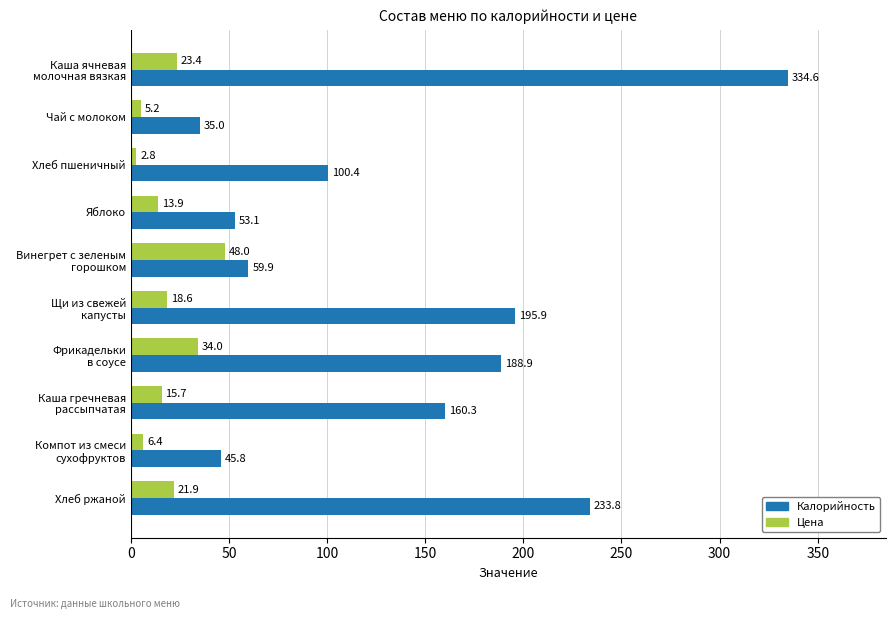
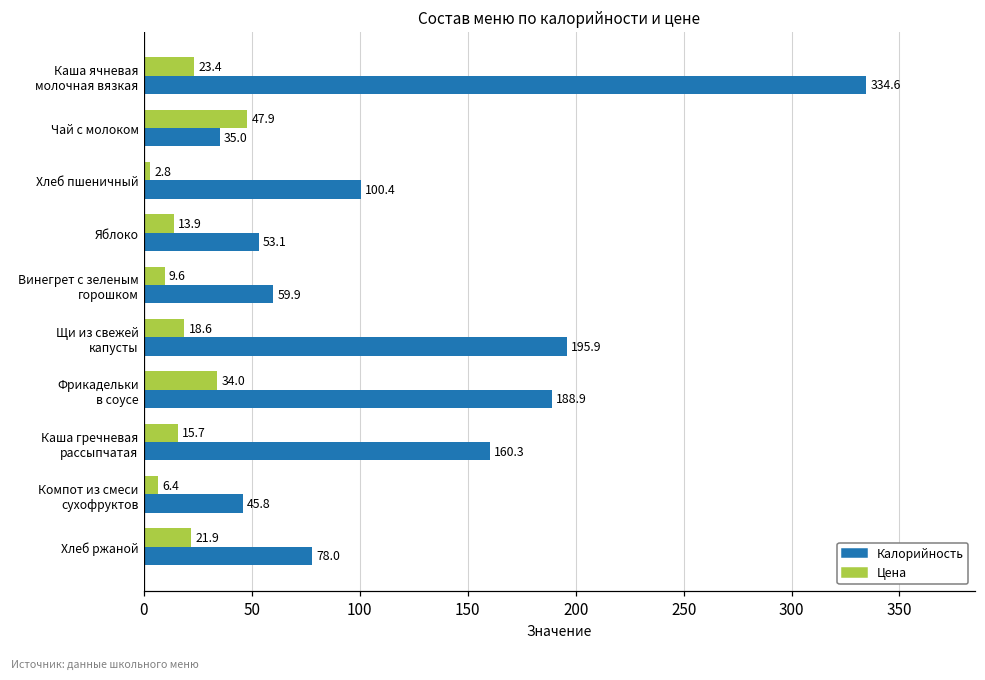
  {
    "Калорийность": {
      "Каша ячневая молочная вязкая": 334.6,
      "Чай с молоком": 35.0,
      "Хлеб пшеничный": 100.4,
      "Яблоко": 53.1,
      "Винегрет с зеленым горошком": 59.9,
      "Щи из свежей капусты": 195.9,
      "Фрикадельки в соусе": 188.9,
      "Каша гречневая рассыпчатая": 160.3,
      "Компот из смеси сухофруктов": 45.8,
-     "Хлеб ржаной": 233.8
+     "Хлеб ржаной": 78.0
    },
    "Цена": {
      "Каша ячневая молочная вязкая": 23.4,
-     "Чай с молоком": 5.2,
+     "Чай с молоком": 47.9,
      "Хлеб пшеничный": 2.8,
      "Яблоко": 13.9,
-     "Винегрет с зеленым горошком": 48.0,
+     "Винегрет с зеленым горошком": 9.6,
      "Щи из свежей капусты": 18.6,
      "Фрикадельки в соусе": 34.0,
      "Каша гречневая рассыпчатая": 15.7,
      "Компот из смеси сухофруктов": 6.4,
      "Хлеб ржаной": 21.9
    }
  }
